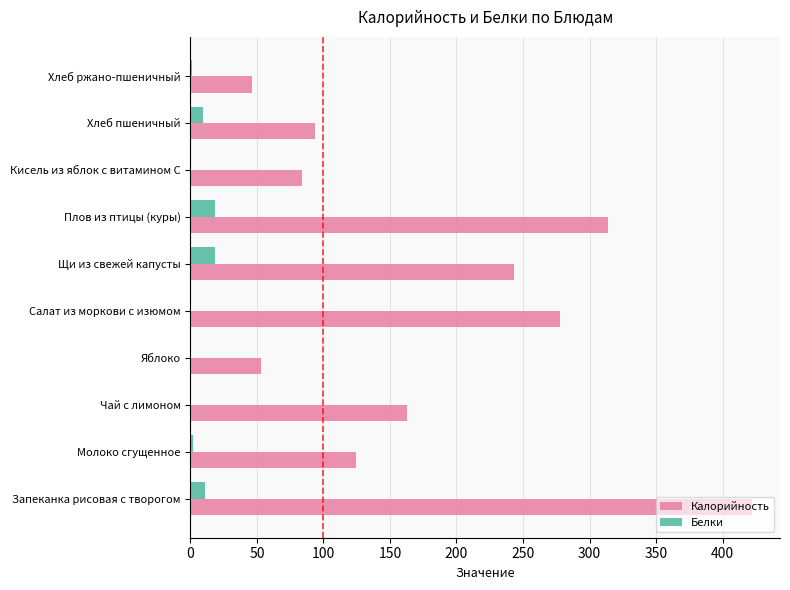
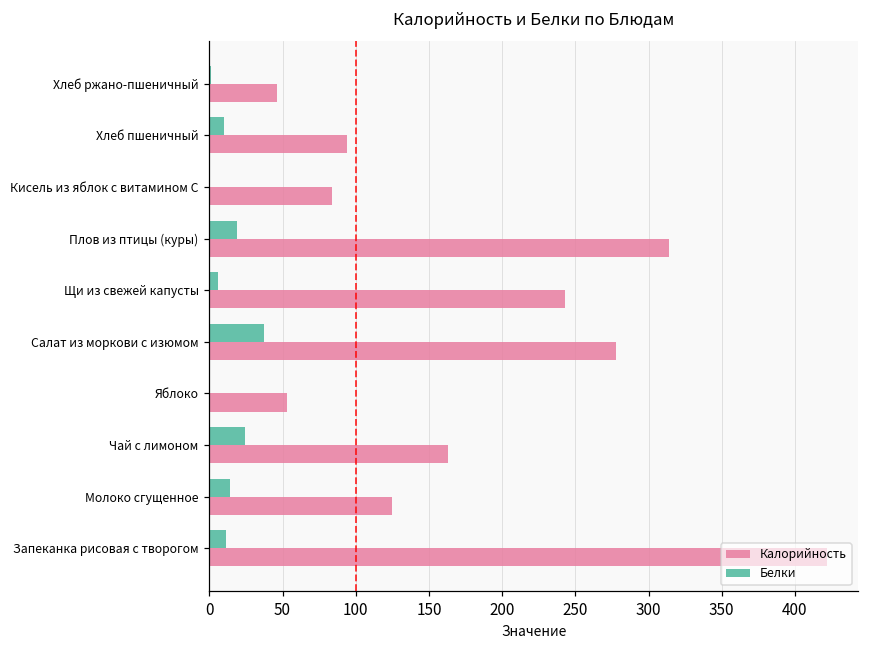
  {
    "Калорийность": {
      "Хлеб ржано-пшеничный": 46,
      "Хлеб пшеничный": 94,
      "Кисель из яблок с витамином С": 84,
      "Плов из птицы (куры)": 314,
      "Щи из свежей капусты": 243,
      "Салат из моркови с изюмом": 277,
      "Яблоко": 53,
      "Чай с лимоном": 163,
      "Молоко сгущенное": 125
    },
    "Белки": {
      "Хлеб пшеничный": 10,
      "Плов из птицы (куры)": 19,
-     "Щи из свежей капусты": 18,
-     "Салат из моркови с изюмом": 1,
-     "Чай с лимоном": 0,
-     "Молоко сгущенное": 2,
+     "Щи из свежей капусты": 6,
+     "Салат из моркови с изюмом": 37,
+     "Чай с лимоном": 24,
+     "Молоко сгущенное": 14,
      "Запеканка рисовая с творогом": 11
    }
  }
